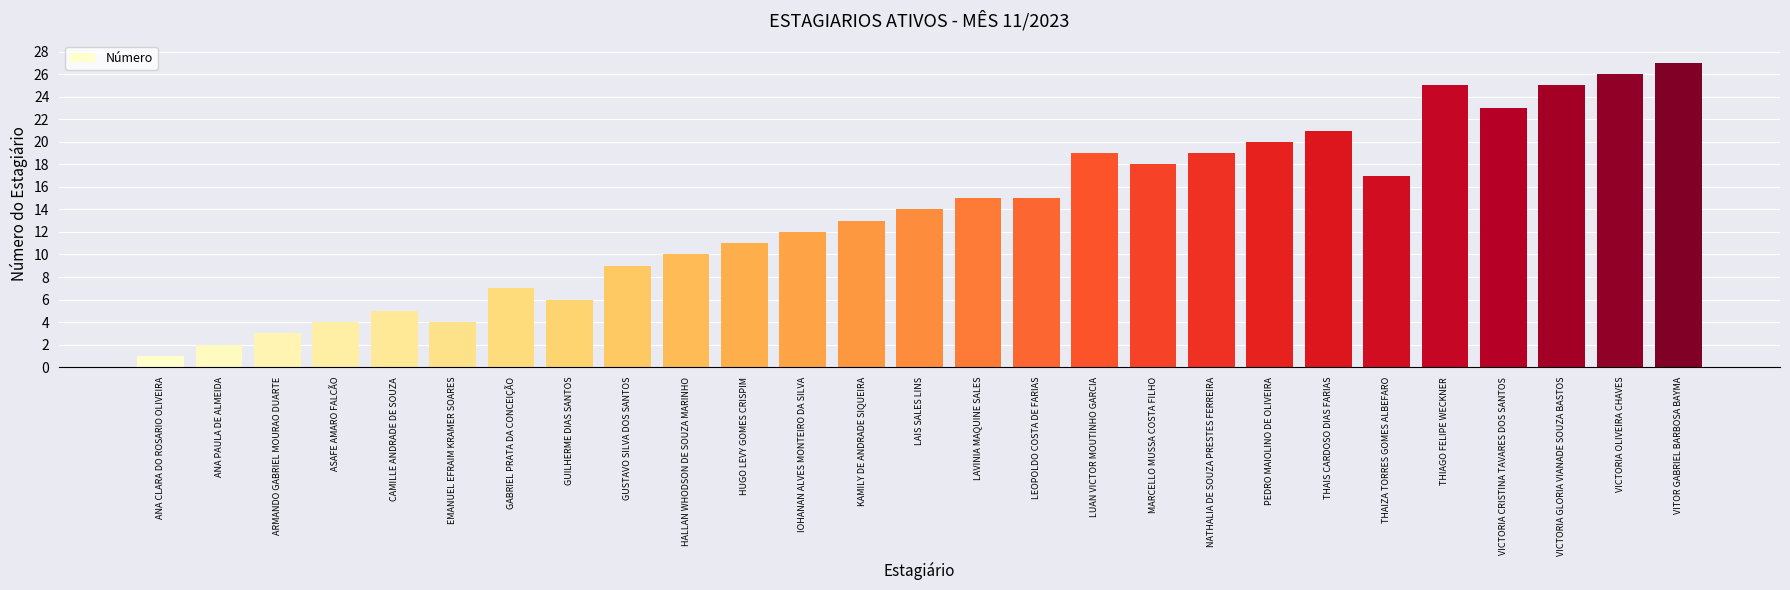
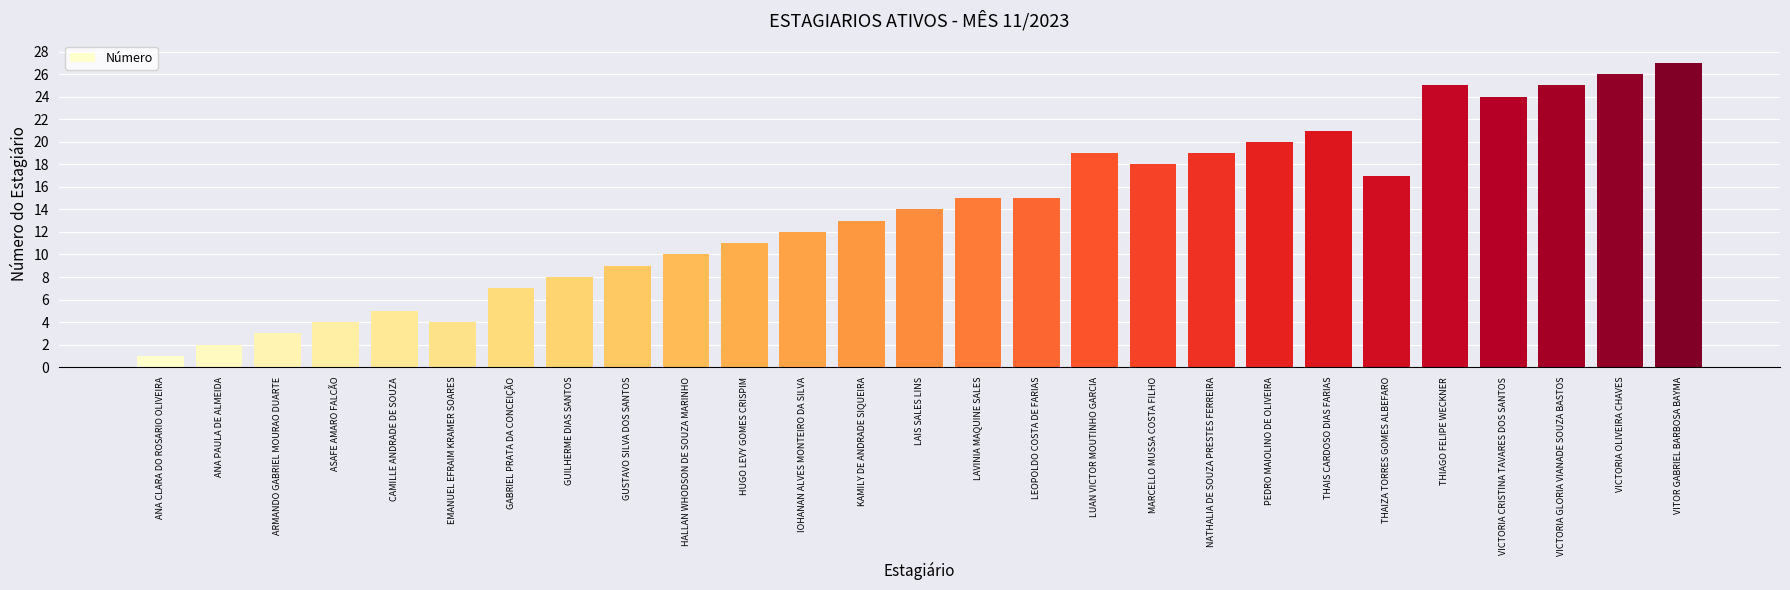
  {
    "ANA CLARA DO ROSARIO OLIVEIRA": 1,
    "ANA PAULA DE ALMEIDA": 2,
    "ARMANDO GABRIEL MOURAO DUARTE": 3,
    "ASAFE AMARO FALCÃO": 4,
    "CAMILLE ANDRADE DE SOUZA": 5,
    "EMANUEL EFRAIM KRAMER SOARES": 4,
    "GABRIEL PRATA DA CONCEIÇÃO": 7,
-   "GUILHERME DIAS SANTOS": 6,
+   "GUILHERME DIAS SANTOS": 8,
    "GUSTAVO SILVA DOS SANTOS": 9,
    "HALLAN WHODSON DE SOUZA MARINHO": 10,
    "HUGO LEVY GOMES CRISPIM": 11,
    "IOHANAN ALVES MONTEIRO DA SILVA": 12,
    "KAMILY DE ANDRADE SIQUEIRA": 13,
    "LAIS SALES LINS": 14,
    "LAVINIA MAQUINE SALES": 15,
    "LEOPOLDO COSTA DE FARIAS": 15,
    "LUAN VICTOR MOUTINHO GARCIA": 19,
    "MARCELLO MUSSA COSTA FILHO": 18,
    "NATHALIA DE SOUZA PRESTES FERREIRA": 19,
    "PEDRO MAIOLINO DE OLIVEIRA": 20,
    "THAIS CARDOSO DIAS FARIAS": 21,
    "THAIZA TORRES GOMES ALBEFARO": 17,
    "THIAGO FELIPE WECKNER": 25,
-   "VICTORIA CRISTINA TAVARES DOS SANTOS": 23,
+   "VICTORIA CRISTINA TAVARES DOS SANTOS": 24,
    "VICTORIA GLORIA VIANADE SOUZA BASTOS": 25,
    "VICTORIA OLIVEIRA CHAVES": 26,
    "VITOR GABRIEL BARBOSA BAYMA": 27
  }
